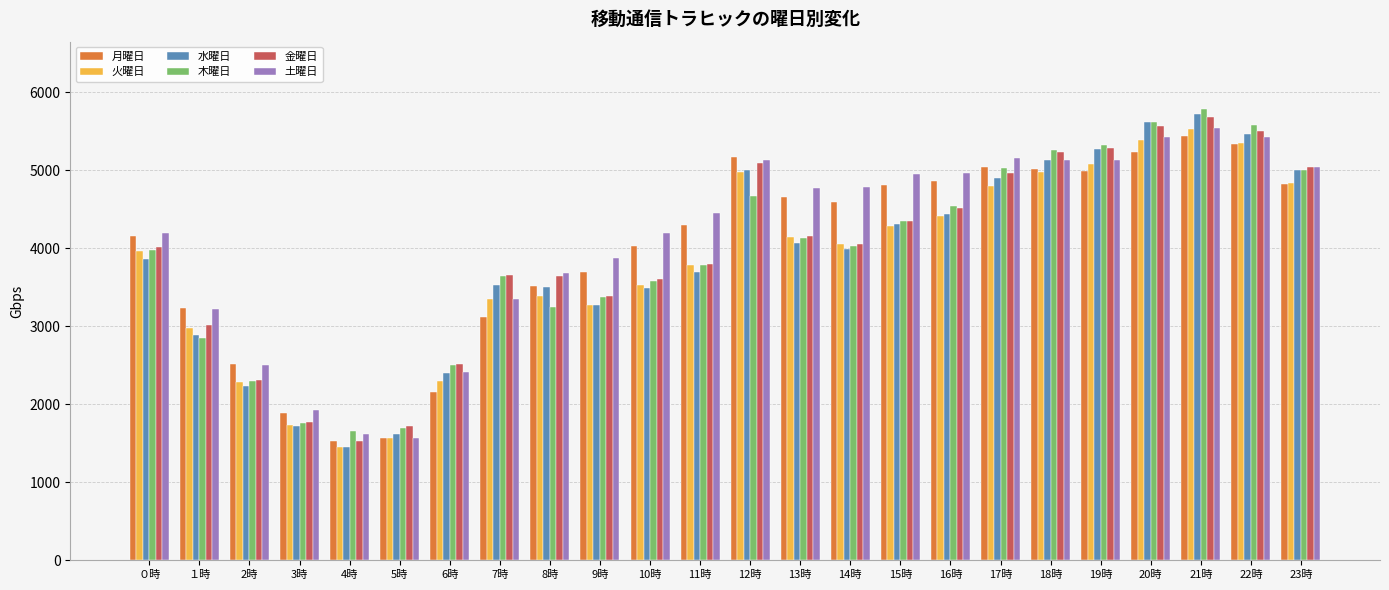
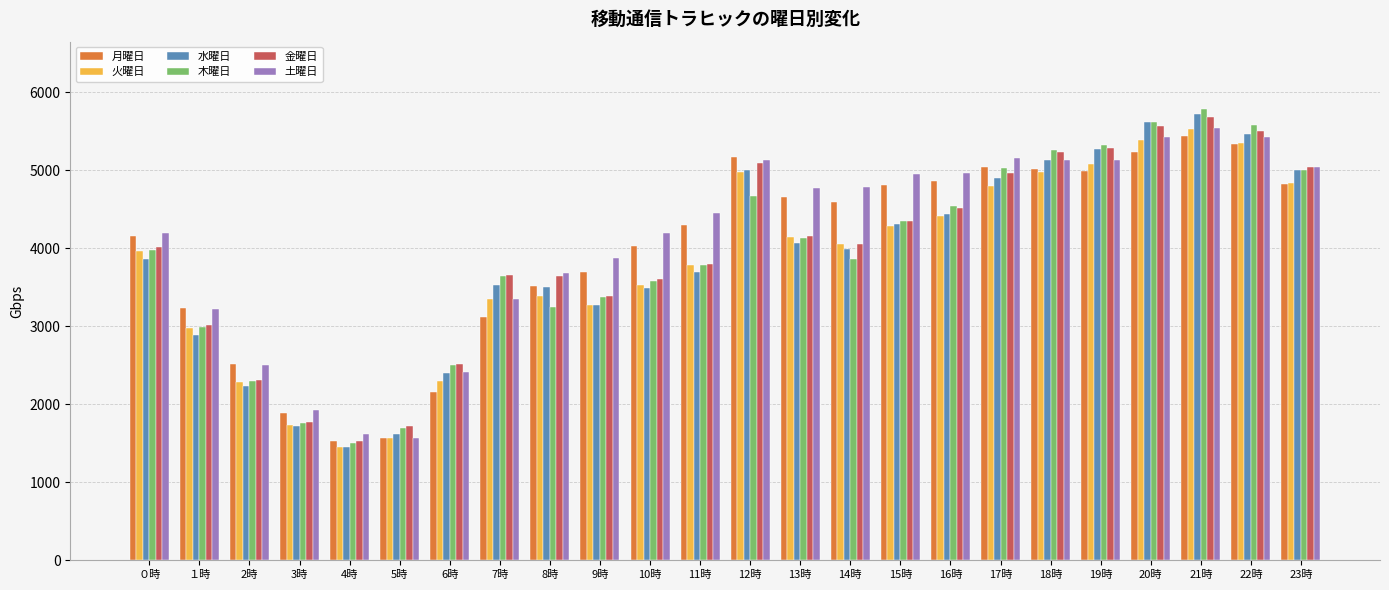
  {
    "火曜日": {
      "０時": 4000,
      "１時": 3000,
      "2時": 2300,
      "3時": 1700,
      "4時": 1400,
      "5時": 1600,
      "6時": 2300,
      "7時": 3300,
      "8時": 3400,
      "9時": 3300,
      "10時": 3500,
      "11時": 3800,
      "12時": 5000,
      "13時": 4100,
      "14時": 4100,
      "15時": 4300,
      "16時": 4400,
      "17時": 4800,
      "18時": 5000,
      "19時": 5100,
      "20時": 5400,
      "21時": 5500,
      "22時": 5300,
      "23時": 4800
    },
    "水曜日": {
      "０時": 3900,
      "１時": 2900,
      "2時": 2200,
      "3時": 1700,
      "4時": 1500,
      "5時": 1600,
      "6時": 2400,
      "7時": 3500,
      "8時": 3500,
      "9時": 3300,
      "10時": 3500,
      "11時": 3700,
      "12時": 5000,
      "13時": 4100,
      "14時": 4000,
      "15時": 4300,
      "16時": 4400,
      "17時": 4900,
      "18時": 5100,
      "19時": 5300,
      "20時": 5600,
      "21時": 5700,
      "22時": 5500,
      "23時": 5000
    },
    "木曜日": {
      "０時": 4000,
-     "１時": 2800,
+     "１時": 3000,
      "2時": 2300,
      "3時": 1800,
-     "4時": 1700,
+     "4時": 1500,
      "5時": 1700,
      "6時": 2500,
      "7時": 3600,
      "8時": 3200,
      "9時": 3400,
      "10時": 3600,
      "11時": 3800,
      "12時": 4700,
      "13時": 4100,
-     "14時": 4000,
+     "14時": 3900,
      "15時": 4300,
      "16時": 4500,
      "17時": 5000,
      "18時": 5300,
      "19時": 5300,
      "20時": 5600,
      "21時": 5800,
      "22時": 5600,
      "23時": 5000
    },
    "土曜日": {
      "０時": 4200,
      "１時": 3200,
      "2時": 2500,
      "3時": 1900,
      "4時": 1600,
      "5時": 1600,
      "6時": 2400,
      "7時": 3300,
      "8時": 3700,
      "9時": 3900,
      "10時": 4200,
      "11時": 4500,
      "12時": 5100,
      "13時": 4800,
      "14時": 4800,
      "15時": 4900,
      "16時": 5000,
      "17時": 5200,
      "18時": 5100,
      "19時": 5100,
      "20時": 5400,
      "21時": 5500,
      "22時": 5400,
      "23時": 5000
    }
  }
